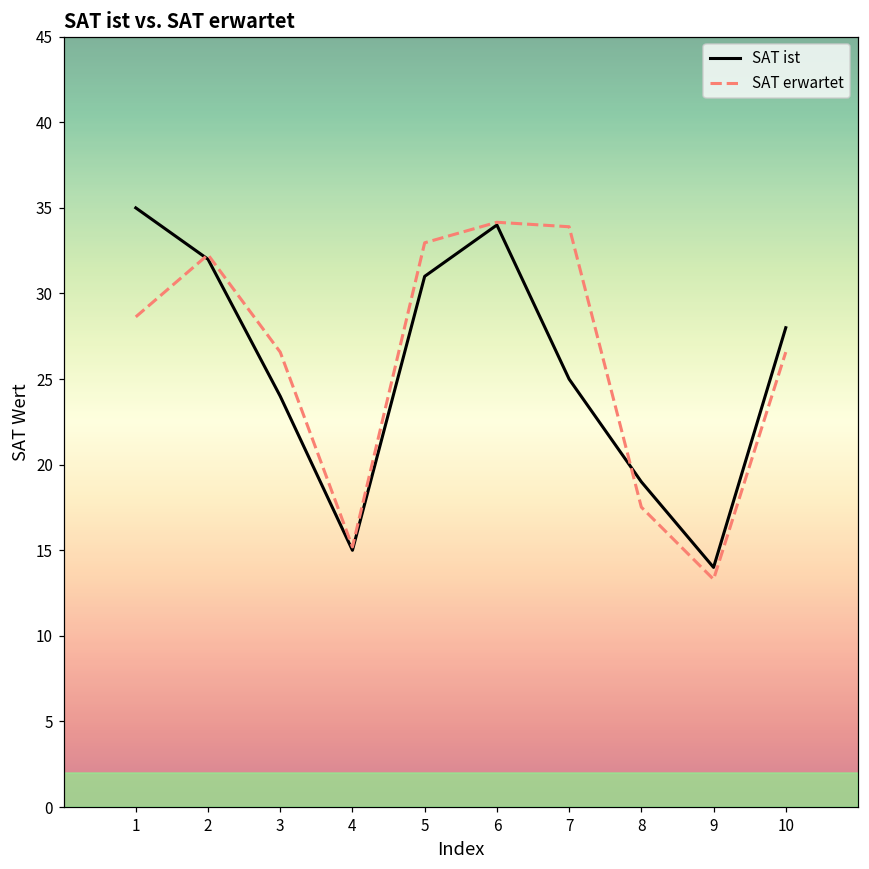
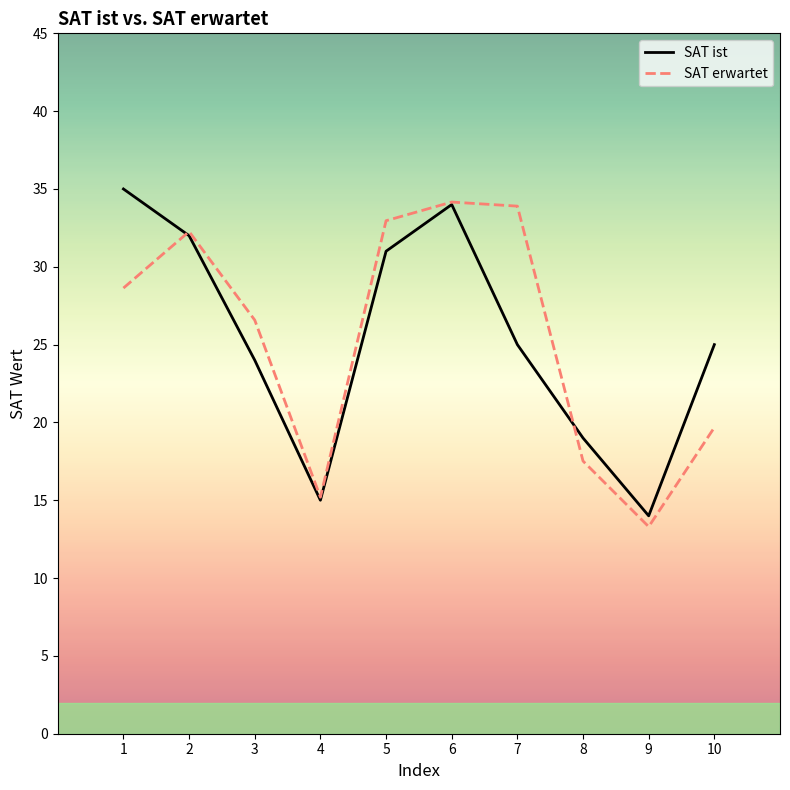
  {
    "SAT ist": {
      "1": 35,
      "2": 32,
      "3": 24,
      "4": 15,
      "5": 31,
      "7": 25,
      "8": 19,
      "9": 14,
-     "10": 28
+     "10": 25
    },
    "SAT erwartet": {
      "1": 28.6,
      "2": 32.3,
      "3": 26.6,
      "4": 15.2,
      "5": 33.0,
      "7": 33.9,
      "8": 17.5,
      "9": 13.3,
-     "10": 26.6
+     "10": 19.7
    }
  }
